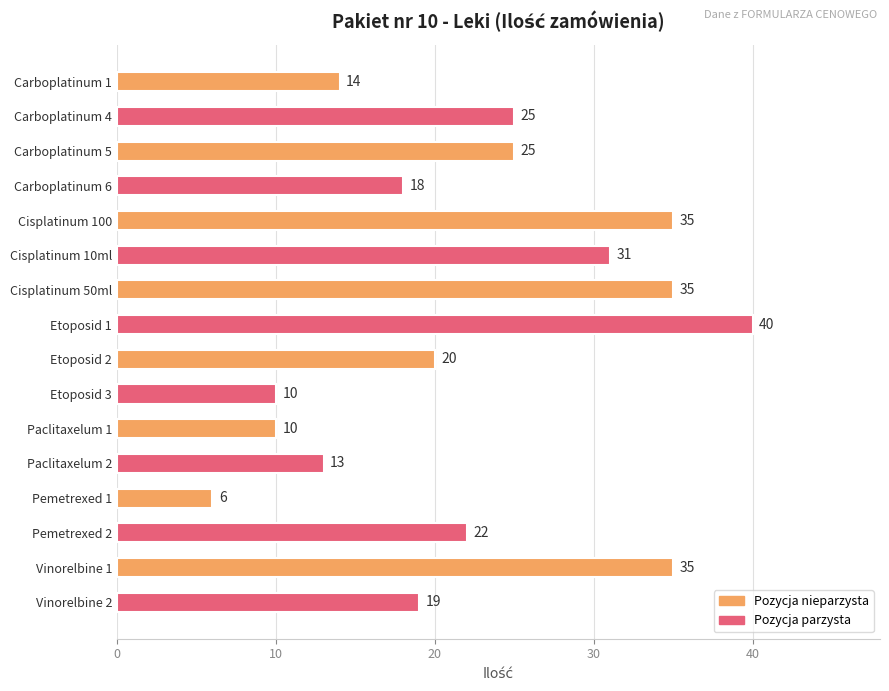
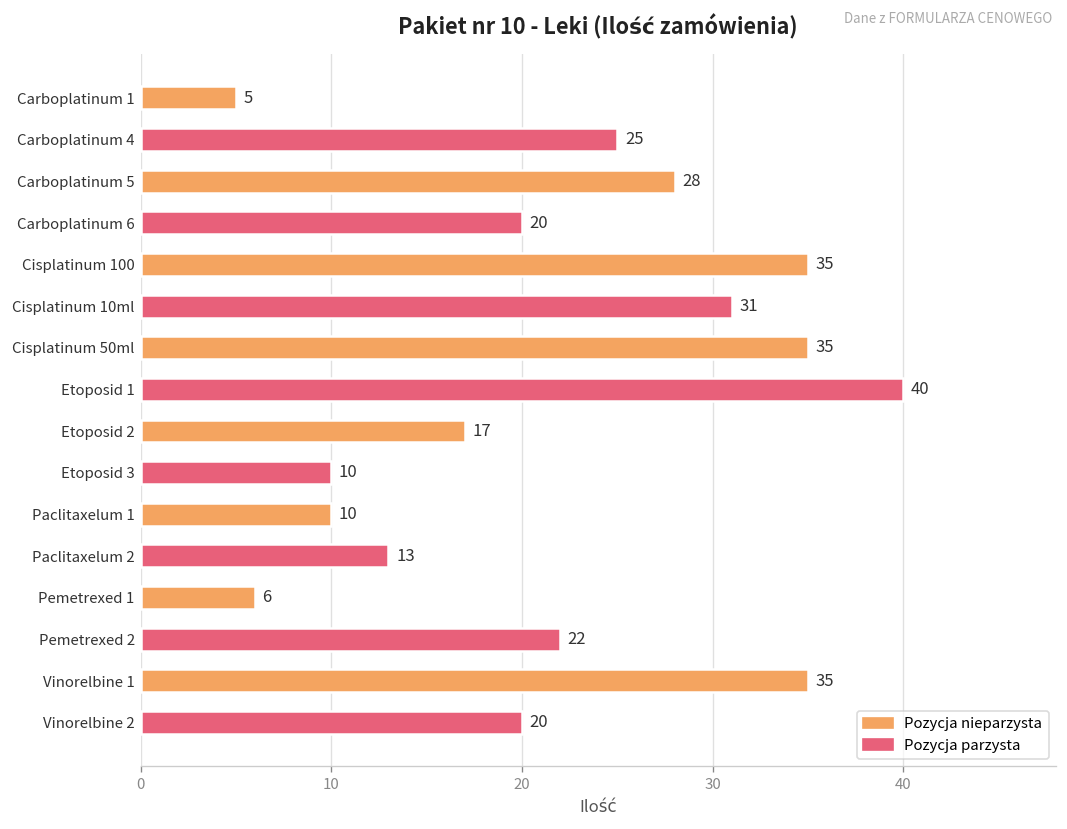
  {
-   "Carboplatinum 1": 14,
+   "Carboplatinum 1": 5,
    "Carboplatinum 4": 25,
-   "Carboplatinum 5": 25,
-   "Carboplatinum 6": 18,
+   "Carboplatinum 5": 28,
+   "Carboplatinum 6": 20,
    "Cisplatinum 100": 35,
    "Cisplatinum 10ml": 31,
    "Cisplatinum 50ml": 35,
    "Etoposid 1": 40,
-   "Etoposid 2": 20,
+   "Etoposid 2": 17,
    "Etoposid 3": 10,
    "Paclitaxelum 1": 10,
    "Paclitaxelum 2": 13,
    "Pemetrexed 1": 6,
    "Pemetrexed 2": 22,
    "Vinorelbine 1": 35,
-   "Vinorelbine 2": 19
+   "Vinorelbine 2": 20
  }
